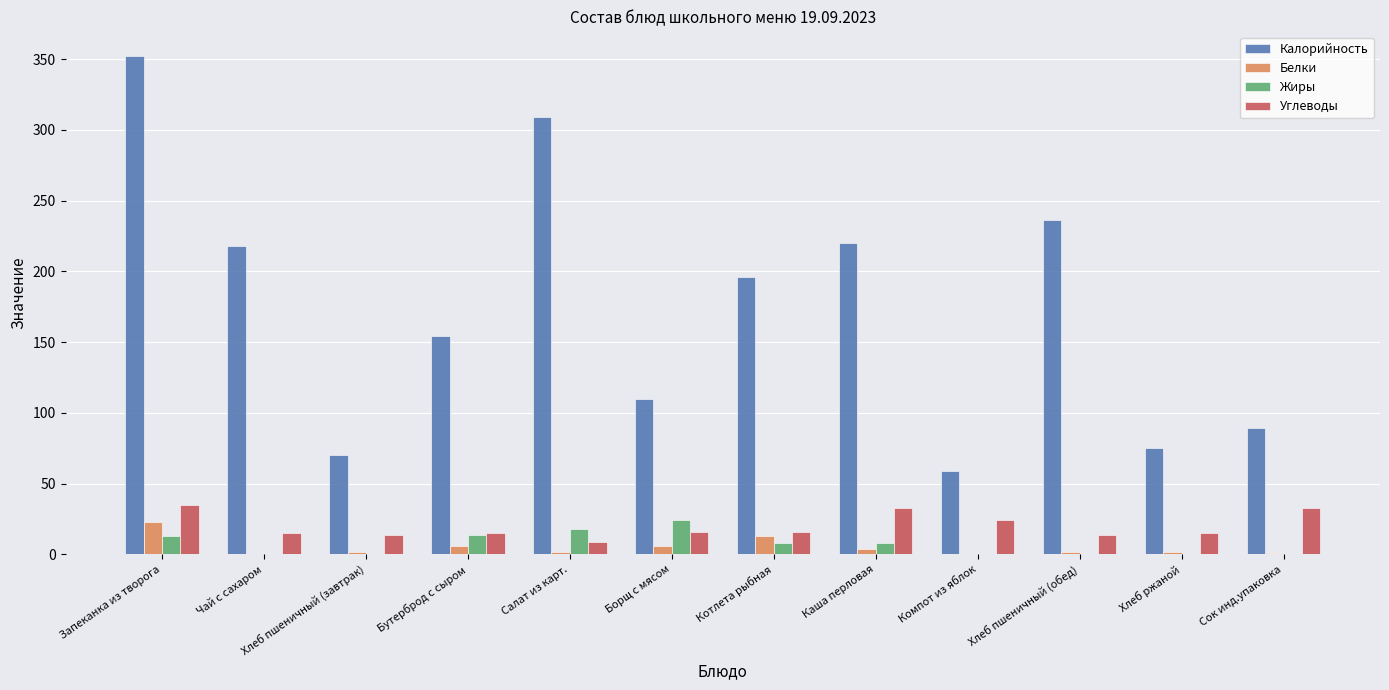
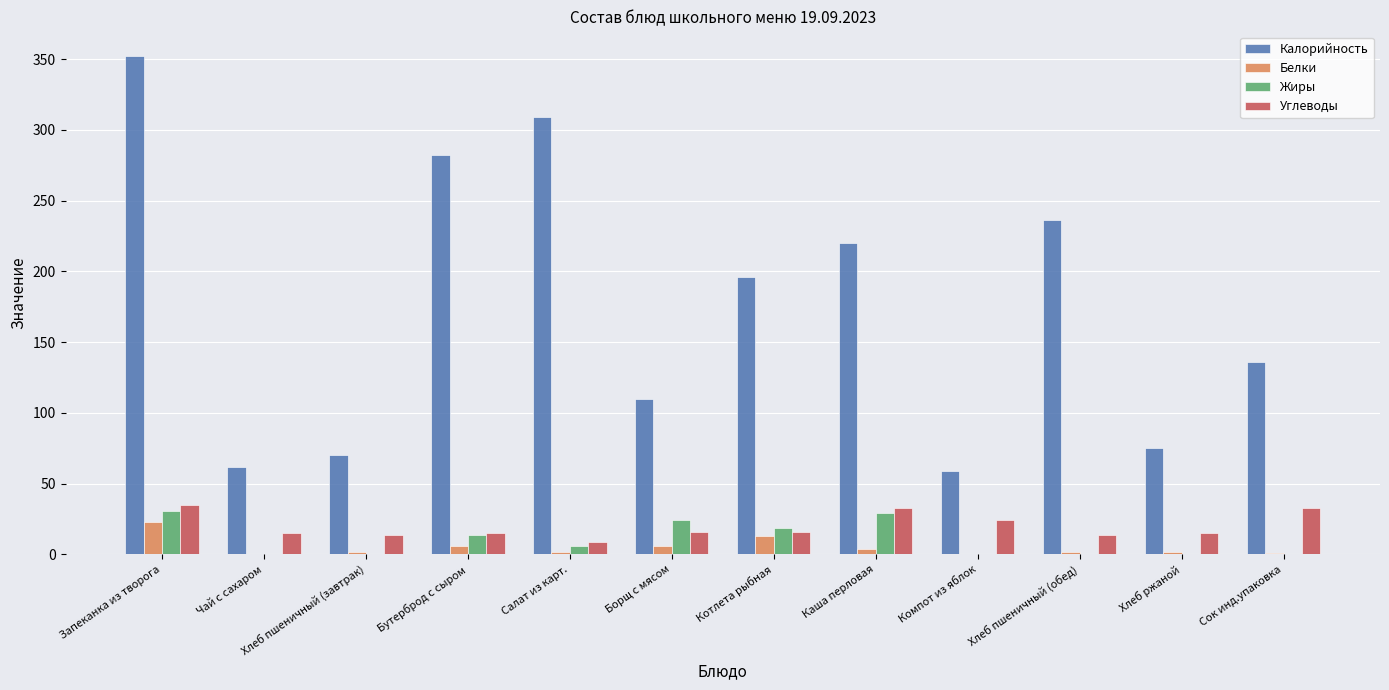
  {
    "Калорийность": {
      "Запеканка из творога": 352,
-     "Чай с сахаром": 218,
+     "Чай с сахаром": 62,
      "Хлеб пшеничный (завтрак)": 70,
-     "Бутерброд с сыром": 154,
+     "Бутерброд с сыром": 282,
      "Салат из карт.": 309,
      "Борщ с мясом": 110,
      "Котлета рыбная": 196,
      "Каша перловая": 220,
      "Компот из яблок": 59,
      "Хлеб пшеничный (обед)": 236,
      "Хлеб ржаной": 75,
-     "Сок инд.упаковка": 89
+     "Сок инд.упаковка": 136
    },
    "Жиры": {
-     "Запеканка из творога": 13,
+     "Запеканка из творога": 31,
      "Чай с сахаром": 0,
      "Хлеб пшеничный (завтрак)": 0,
      "Бутерброд с сыром": 14,
-     "Салат из карт.": 18,
+     "Салат из карт.": 6,
      "Борщ с мясом": 24,
-     "Котлета рыбная": 8,
-     "Каша перловая": 8,
+     "Котлета рыбная": 19,
+     "Каша перловая": 29,
      "Компот из яблок": 0,
      "Хлеб пшеничный (обед)": 0,
      "Хлеб ржаной": 0,
      "Сок инд.упаковка": 0
    }
  }
